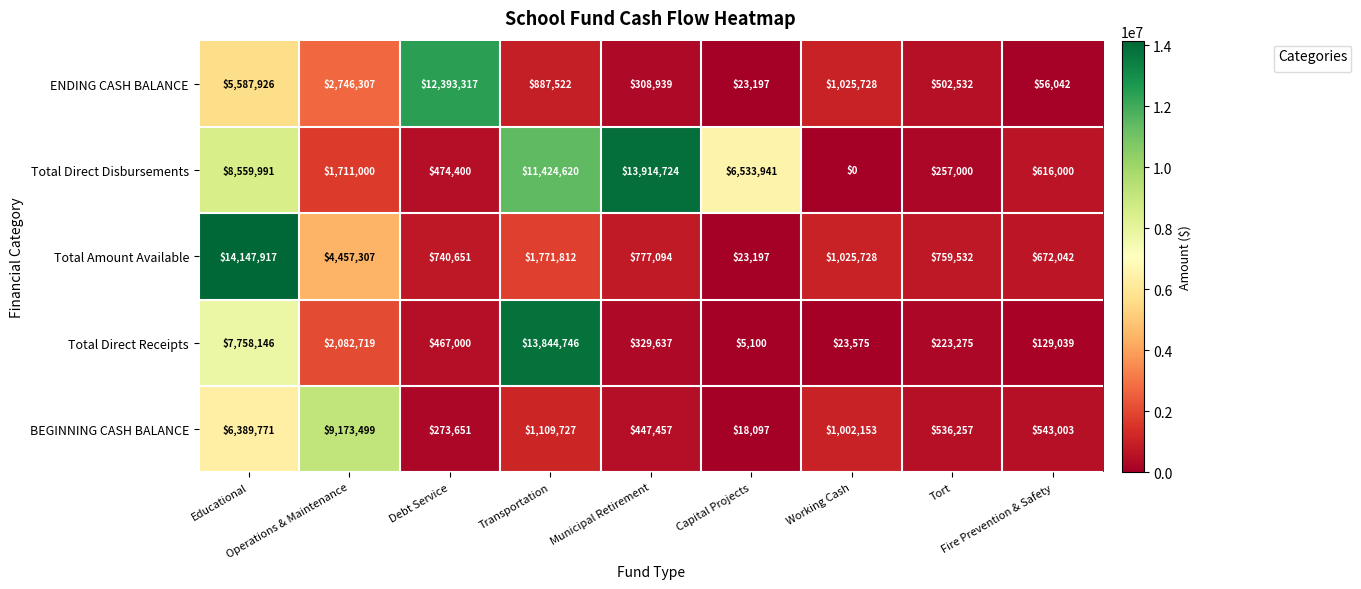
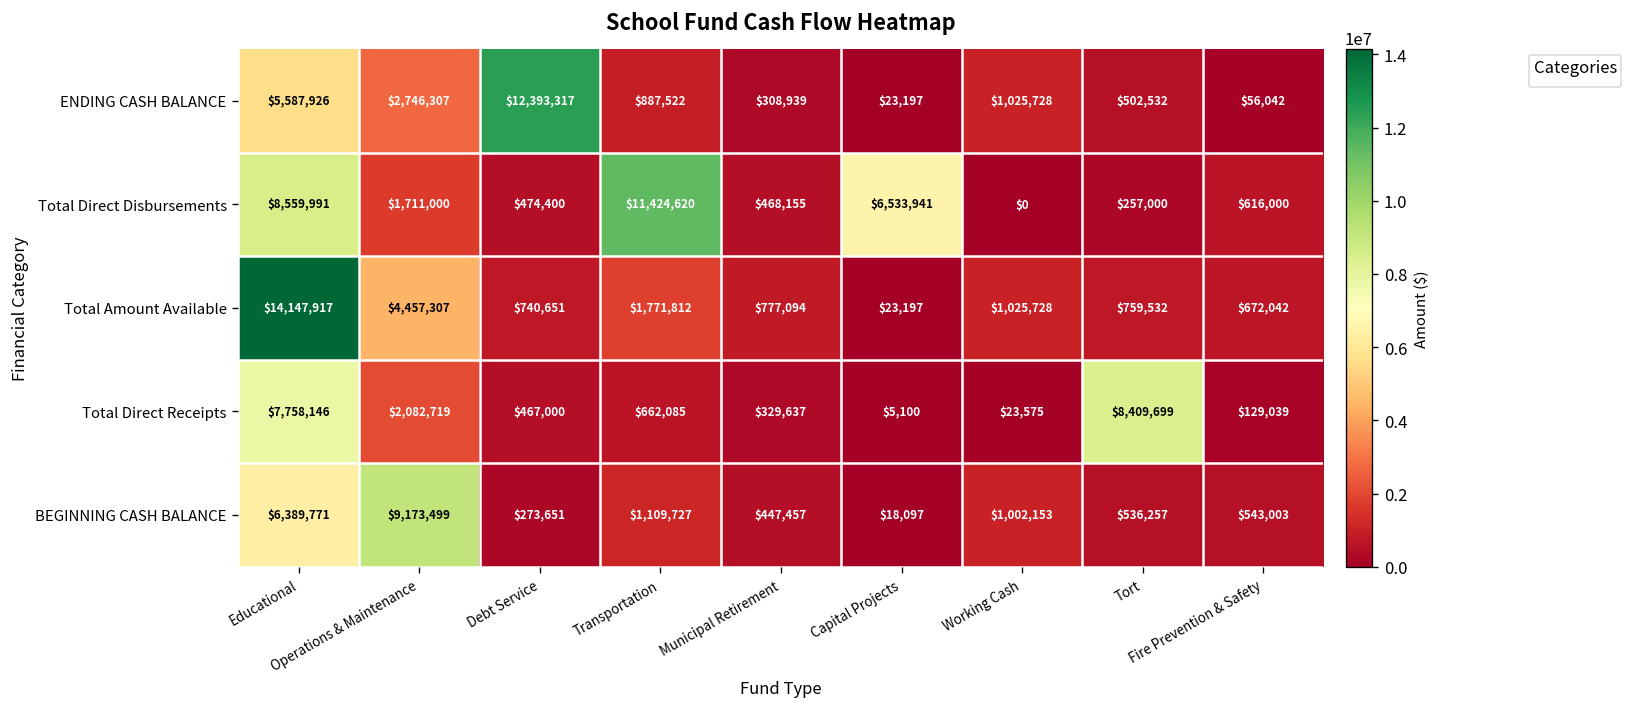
  {
    "ENDING CASH BALANCE": {
      "Educational": "$5,587,926",
      "Operations & Maintenance": "$2,746,307",
      "Debt Service": "$12,393,317",
      "Transportation": "$887,522",
      "Municipal Retirement": "$308,939",
      "Capital Projects": "$23,197",
      "Working Cash": "$1,025,728",
      "Tort": "$502,532",
      "Fire Prevention & Safety": "$56,042"
    },
    "Total Direct Disbursements": {
      "Educational": "$8,559,991",
      "Operations & Maintenance": "$1,711,000",
      "Debt Service": "$474,400",
      "Transportation": "$11,424,620",
-     "Municipal Retirement": "$13,914,724",
+     "Municipal Retirement": "$468,155",
      "Capital Projects": "$6,533,941",
      "Working Cash": "$0",
      "Tort": "$257,000",
      "Fire Prevention & Safety": "$616,000"
    },
    "Total Amount Available": {
      "Educational": "$14,147,917",
      "Operations & Maintenance": "$4,457,307",
      "Debt Service": "$740,651",
      "Transportation": "$1,771,812",
      "Municipal Retirement": "$777,094",
      "Capital Projects": "$23,197",
      "Working Cash": "$1,025,728",
      "Tort": "$759,532",
      "Fire Prevention & Safety": "$672,042"
    },
    "Total Direct Receipts": {
      "Educational": "$7,758,146",
      "Operations & Maintenance": "$2,082,719",
      "Debt Service": "$467,000",
-     "Transportation": "$13,844,746",
+     "Transportation": "$662,085",
      "Municipal Retirement": "$329,637",
      "Capital Projects": "$5,100",
      "Working Cash": "$23,575",
-     "Tort": "$223,275",
+     "Tort": "$8,409,699",
      "Fire Prevention & Safety": "$129,039"
    },
    "BEGINNING CASH BALANCE": {
      "Educational": "$6,389,771",
      "Operations & Maintenance": "$9,173,499",
      "Debt Service": "$273,651",
      "Transportation": "$1,109,727",
      "Municipal Retirement": "$447,457",
      "Capital Projects": "$18,097",
      "Working Cash": "$1,002,153",
      "Tort": "$536,257",
      "Fire Prevention & Safety": "$543,003"
    }
  }
